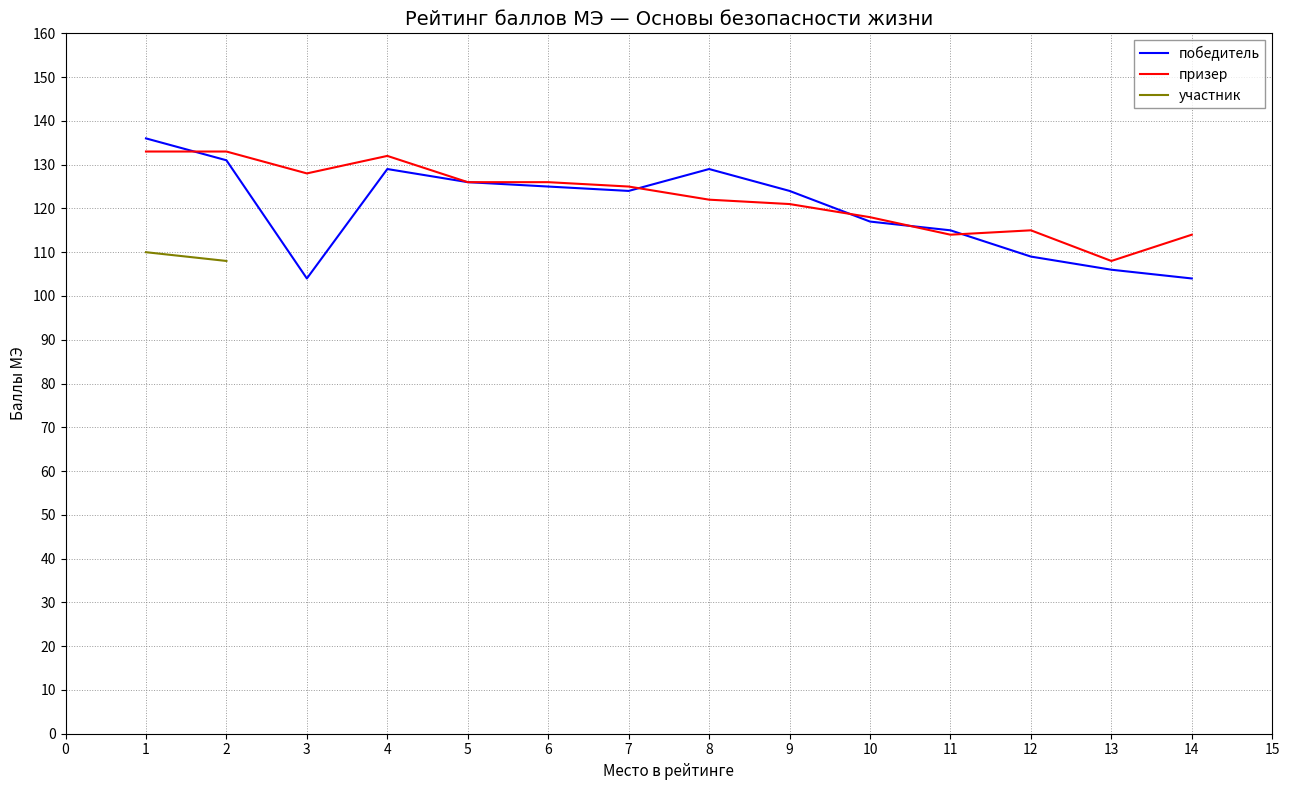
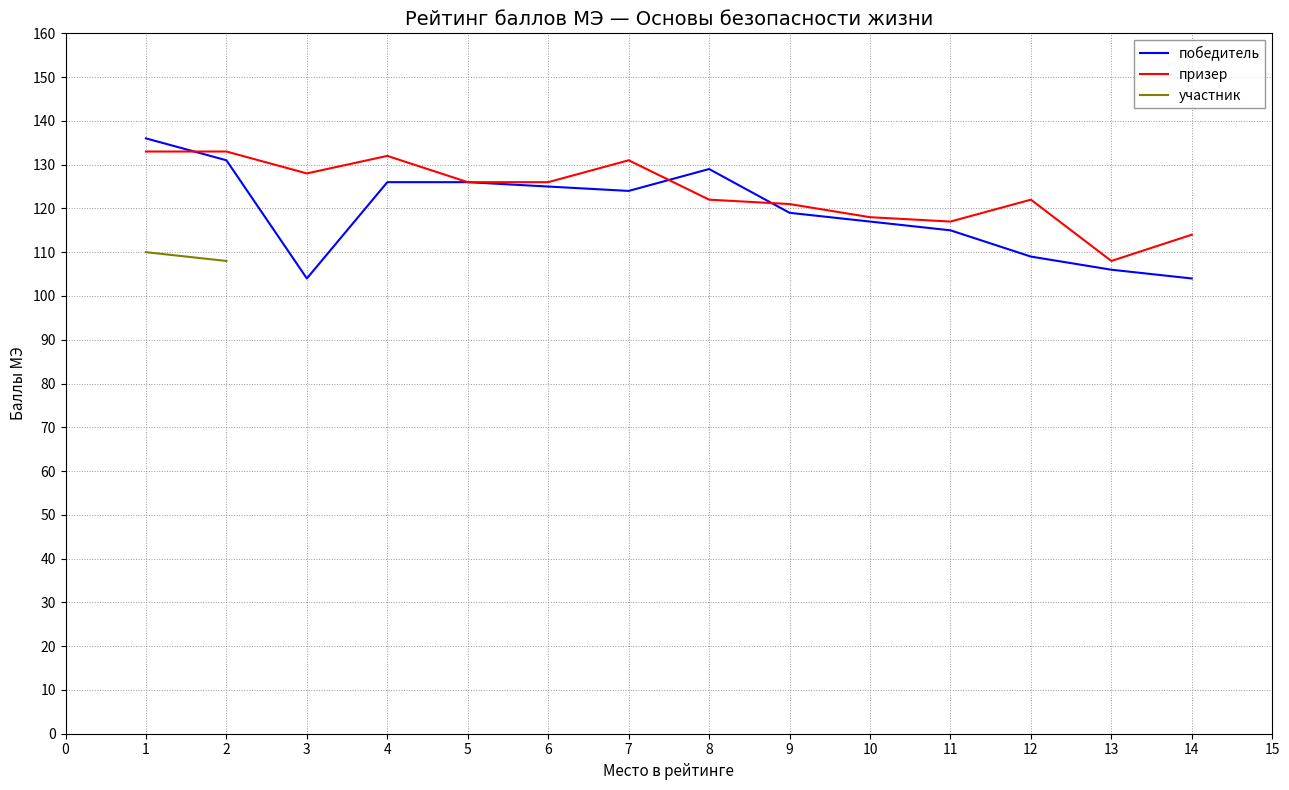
  {
    "победитель": {
      "1": 136,
      "2": 131,
      "3": 104,
-     "4": 129,
+     "4": 126,
      "6": 125,
      "7": 124,
      "8": 129,
-     "9": 124,
+     "9": 119,
      "10": 117,
      "11": 115,
      "12": 109,
      "13": 106,
      "14": 104
    },
    "призер": {
      "1": 133,
      "2": 133,
      "3": 128,
      "4": 132,
      "6": 126,
-     "7": 125,
+     "7": 131,
      "8": 122,
      "9": 121,
      "10": 118,
-     "11": 114,
-     "12": 115,
+     "11": 117,
+     "12": 122,
      "13": 108,
      "14": 114
    },
    "участник": {
      "1": 110,
      "2": 108
    }
  }
